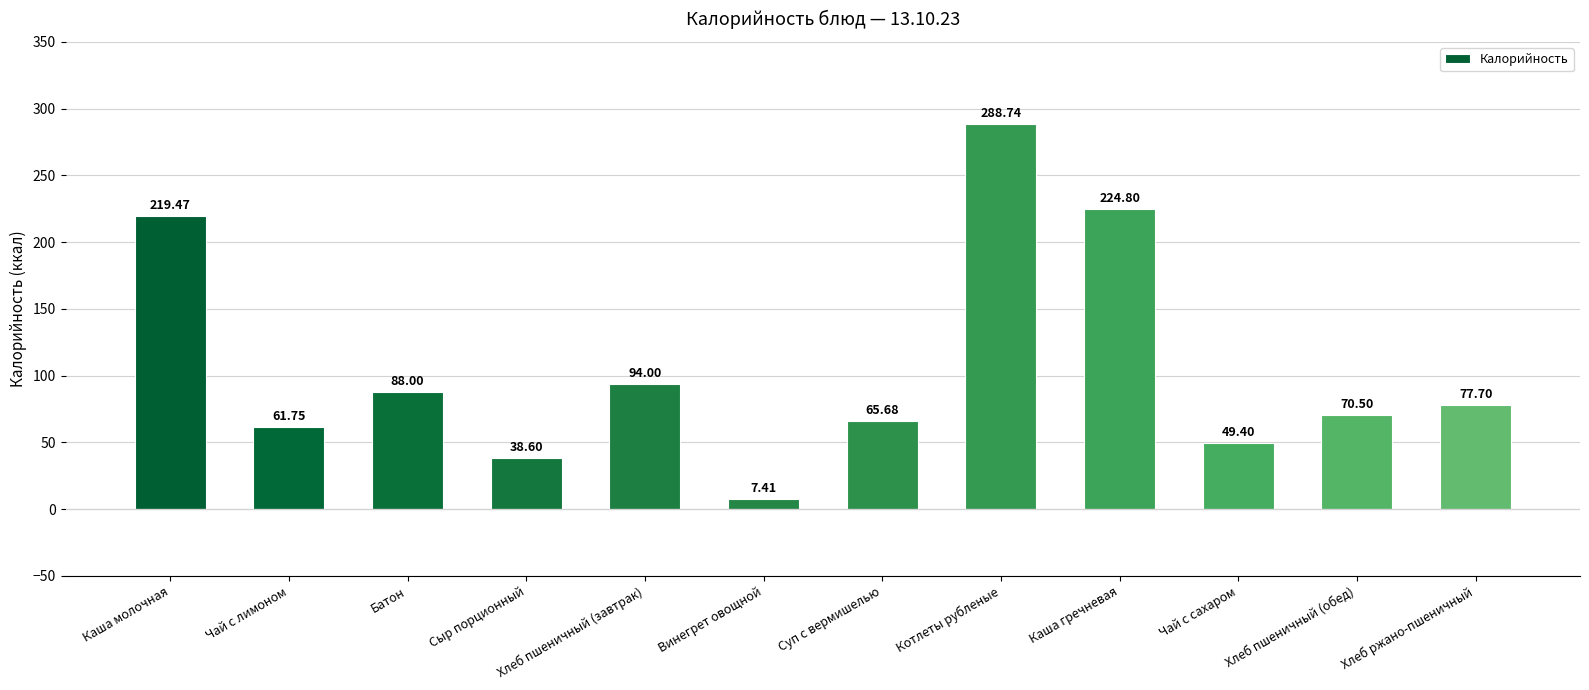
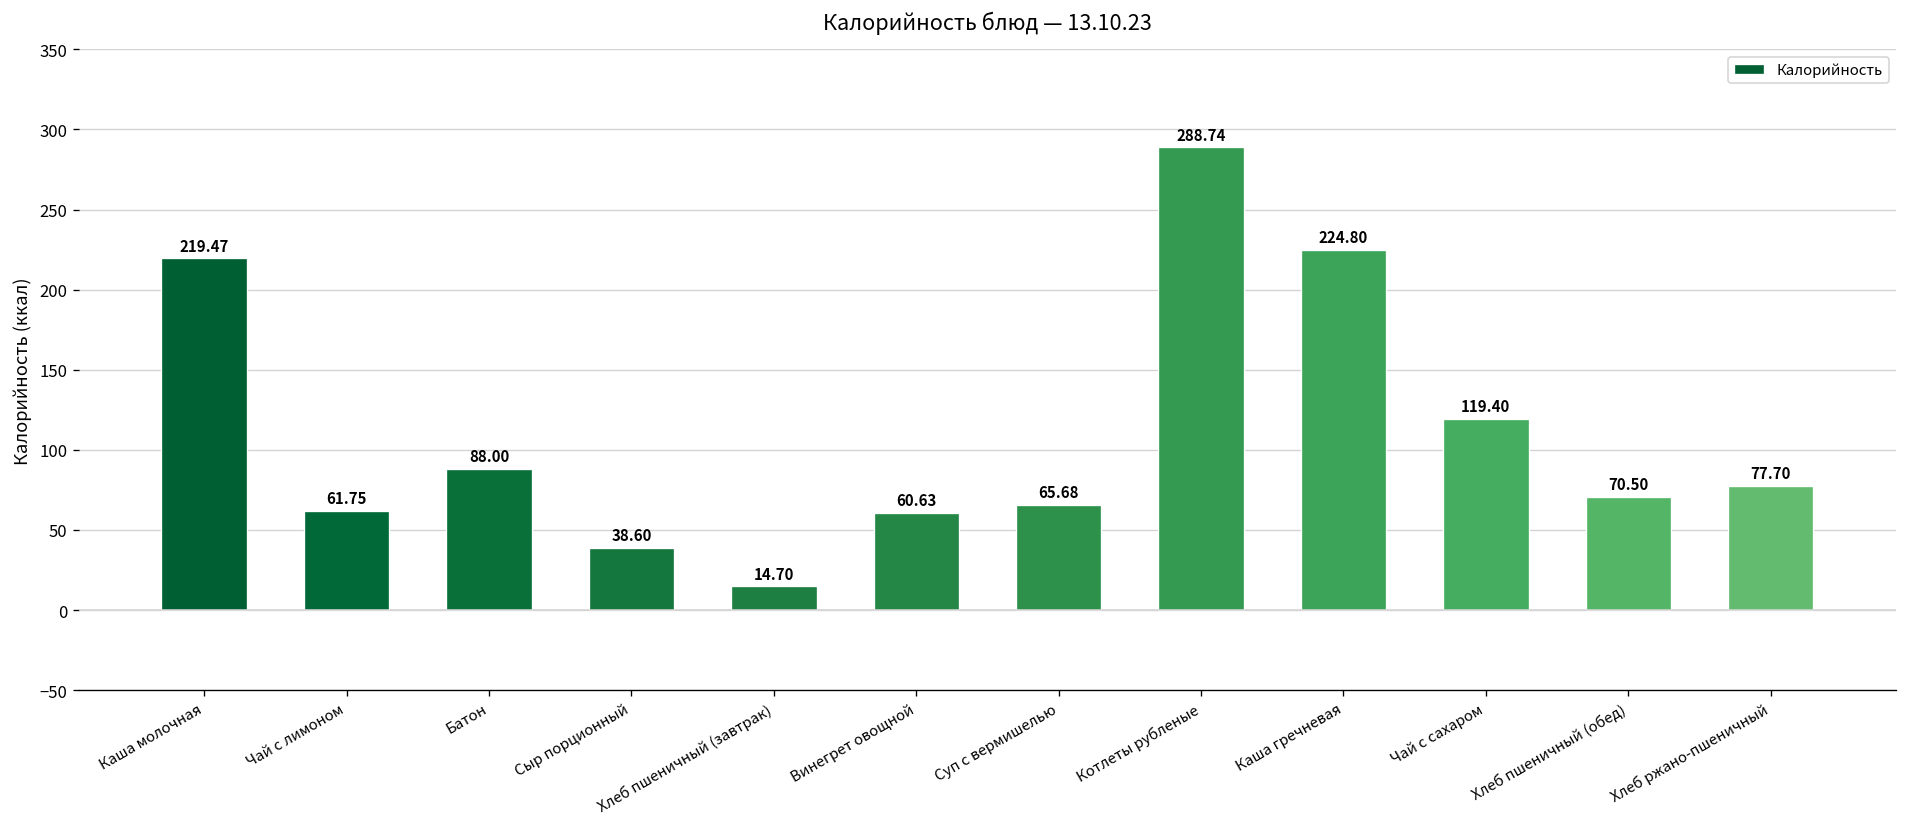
  {
    "Каша молочная": 219.47,
    "Чай с лимоном": 61.75,
    "Батон": 88.00,
    "Сыр порционный": 38.60,
-   "Хлеб пшеничный (завтрак)": 94.00,
-   "Винегрет овощной": 7.41,
+   "Хлеб пшеничный (завтрак)": 14.70,
+   "Винегрет овощной": 60.63,
    "Суп с вермишелью": 65.68,
    "Котлеты рубленые": 288.74,
    "Каша гречневая": 224.80,
-   "Чай с сахаром": 49.40,
+   "Чай с сахаром": 119.40,
    "Хлеб пшеничный (обед)": 70.50,
    "Хлеб ржано-пшеничный": 77.70
  }
